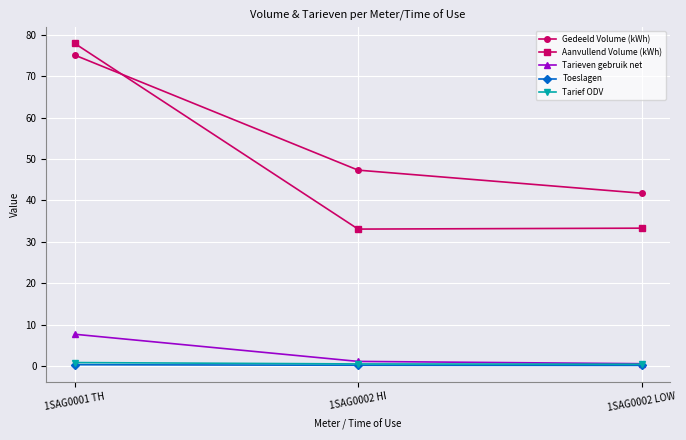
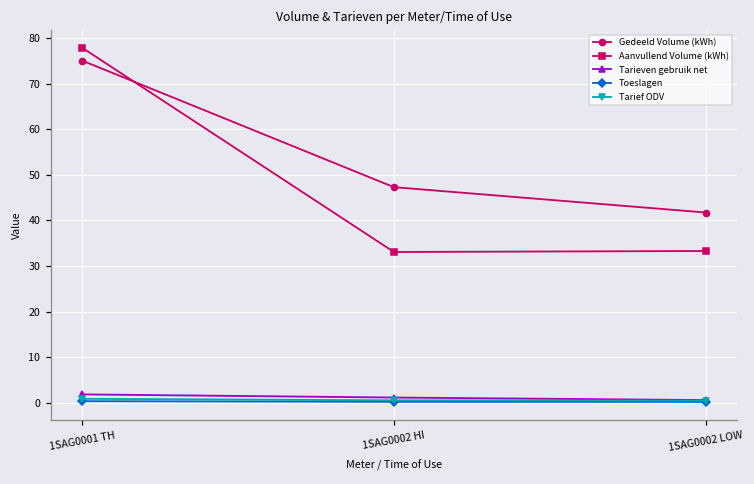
  {
    "Tarieven gebruik net": {
-     "1SAG0001 TH": 8
+     "1SAG0001 TH": 2
    }
  }
